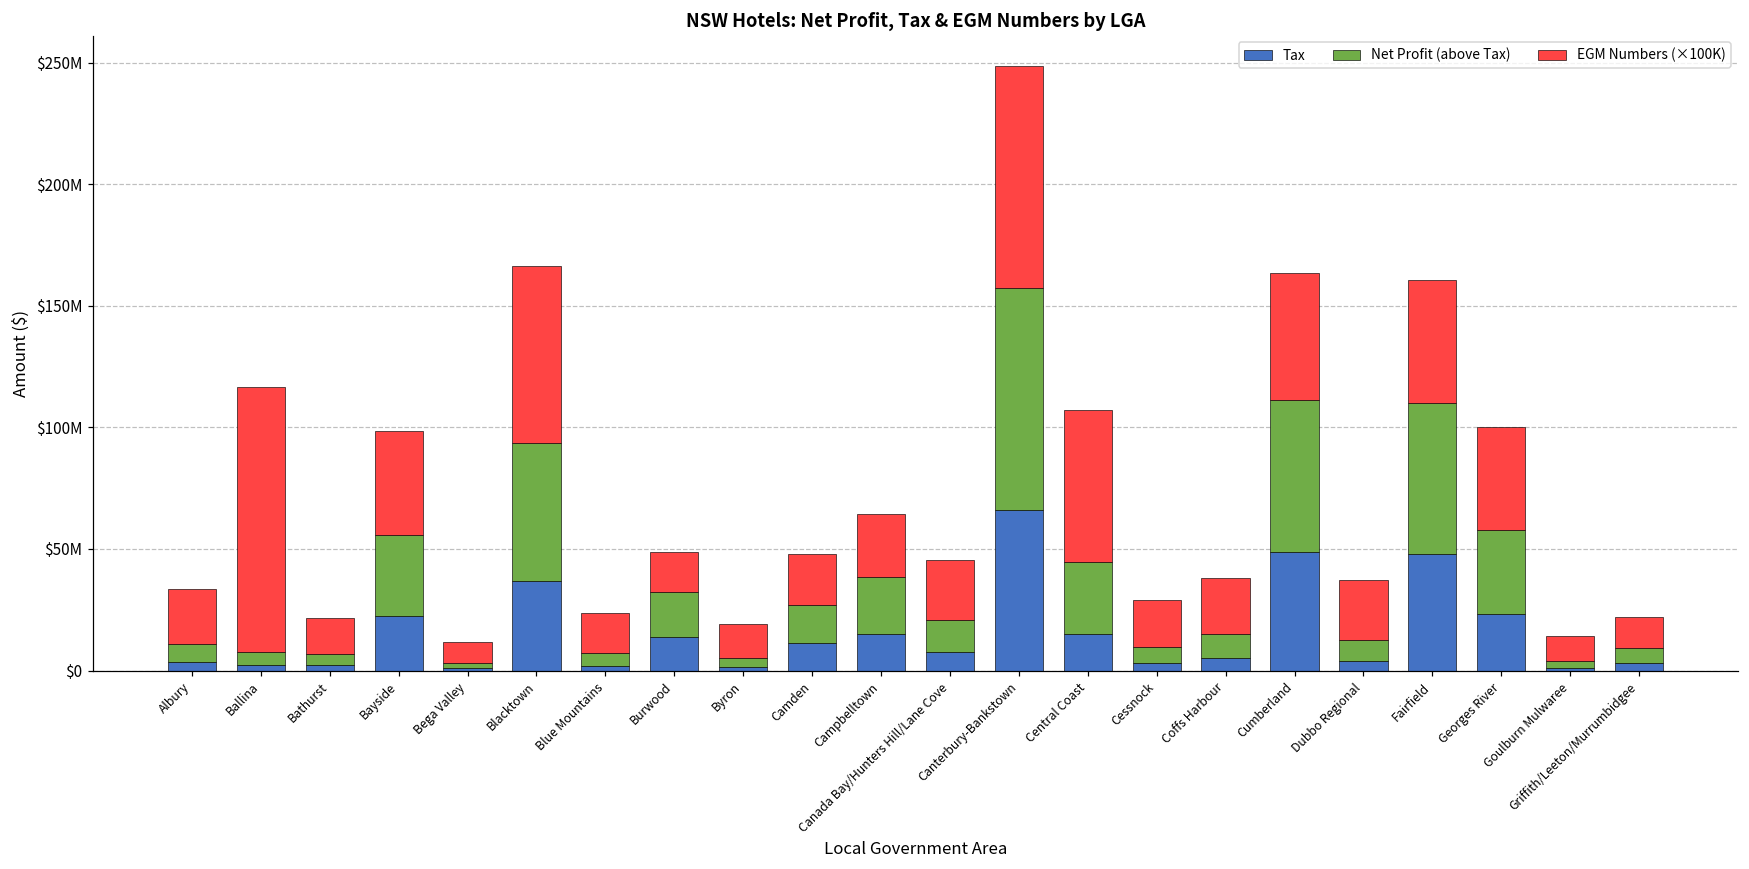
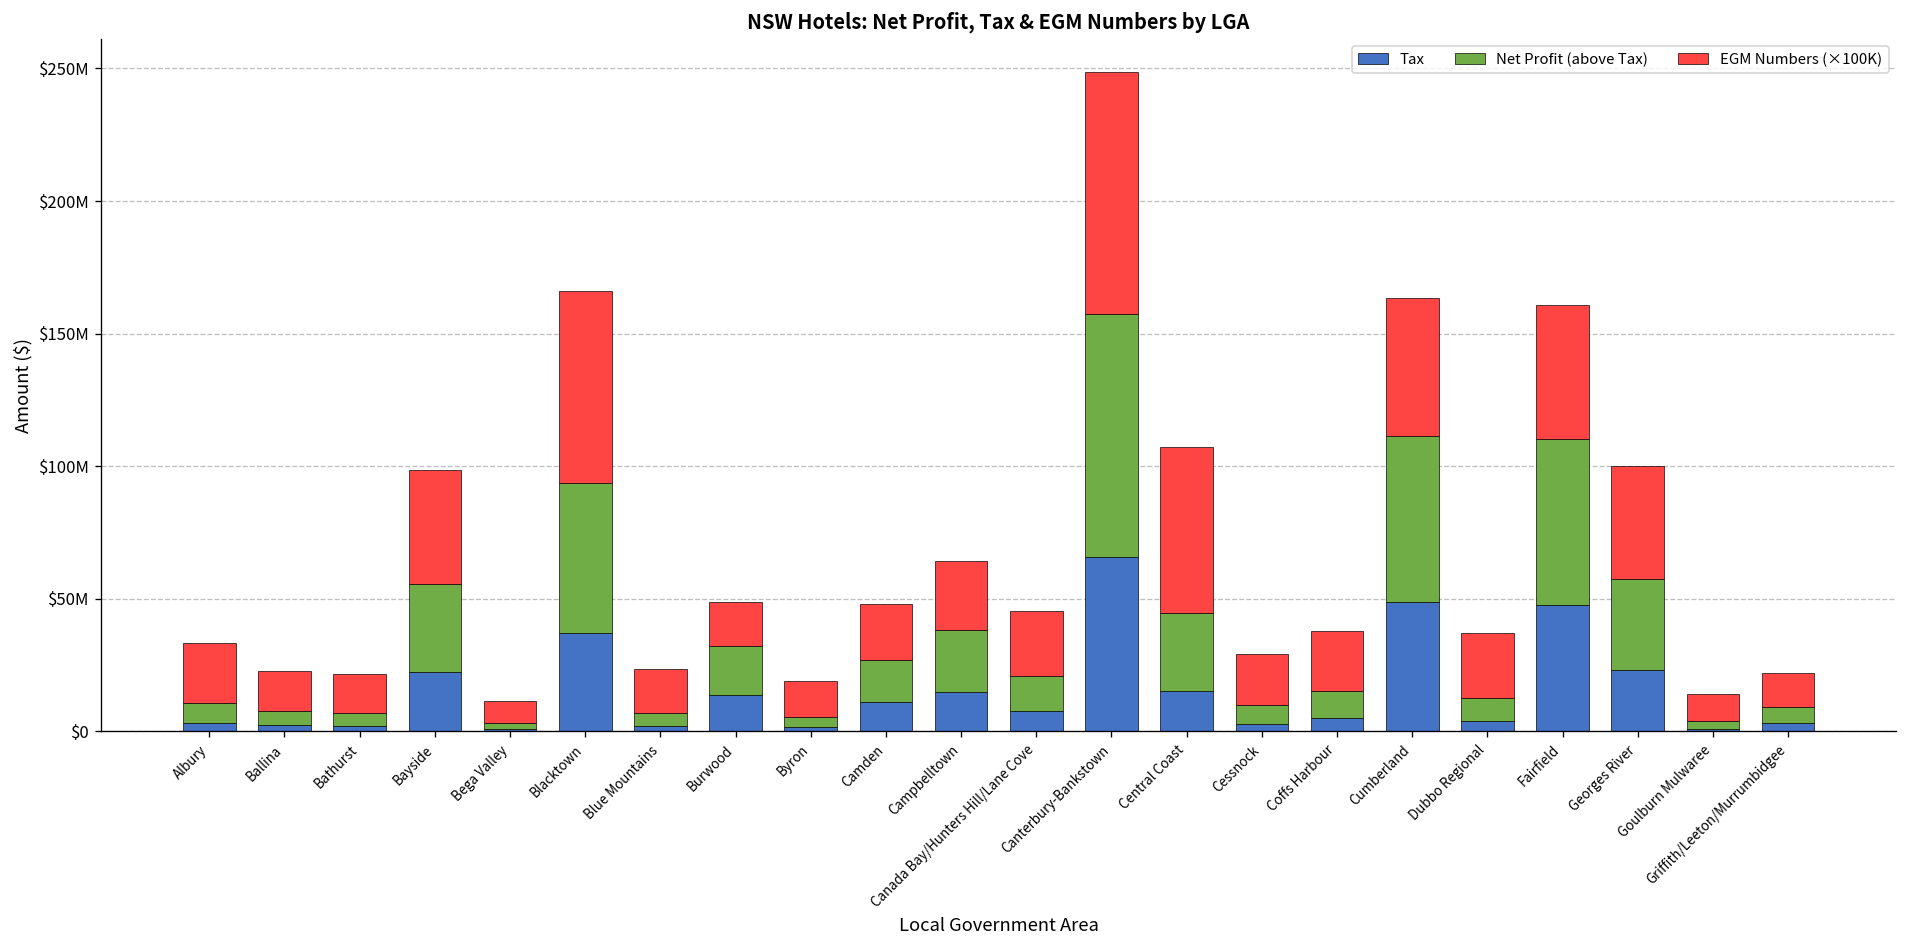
  {
    "Tax": {
      "Albury": "$3000000",
      "Ballina": "$2000000",
      "Bathurst": "$2000000",
      "Bayside": "$22000000",
      "Blacktown": "$37000000",
      "Blue Mountains": "$2000000",
      "Burwood": "$14000000",
      "Byron": "$2000000",
      "Camden": "$11000000",
      "Campbelltown": "$15000000",
      "Canada Bay/Hunters Hill/Lane Cove": "$8000000",
      "Canterbury-Bankstown": "$66000000",
      "Central Coast": "$15000000",
      "Cessnock": "$3000000",
      "Coffs Harbour": "$5000000",
      "Cumberland": "$49000000",
      "Dubbo Regional": "$4000000",
      "Fairfield": "$48000000",
      "Georges River": "$23000000",
      "Griffith/Leeton/Murrumbidgee": "$3000000"
    },
    "EGM Numbers (×100K)": {
      "Albury": "$23000000",
-     "Ballina": "$109000000",
+     "Ballina": "$15000000",
      "Bathurst": "$15000000",
      "Bayside": "$43000000",
      "Bega Valley": "$8000000",
      "Blacktown": "$73000000",
      "Blue Mountains": "$17000000",
      "Burwood": "$17000000",
      "Byron": "$14000000",
      "Camden": "$21000000",
      "Campbelltown": "$26000000",
      "Canada Bay/Hunters Hill/Lane Cove": "$25000000",
      "Canterbury-Bankstown": "$91000000",
      "Central Coast": "$63000000",
      "Cessnock": "$19000000",
      "Coffs Harbour": "$23000000",
      "Cumberland": "$52000000",
      "Dubbo Regional": "$25000000",
      "Fairfield": "$51000000",
      "Georges River": "$43000000",
      "Goulburn Mulwaree": "$10000000",
      "Griffith/Leeton/Murrumbidgee": "$13000000"
    }
  }
